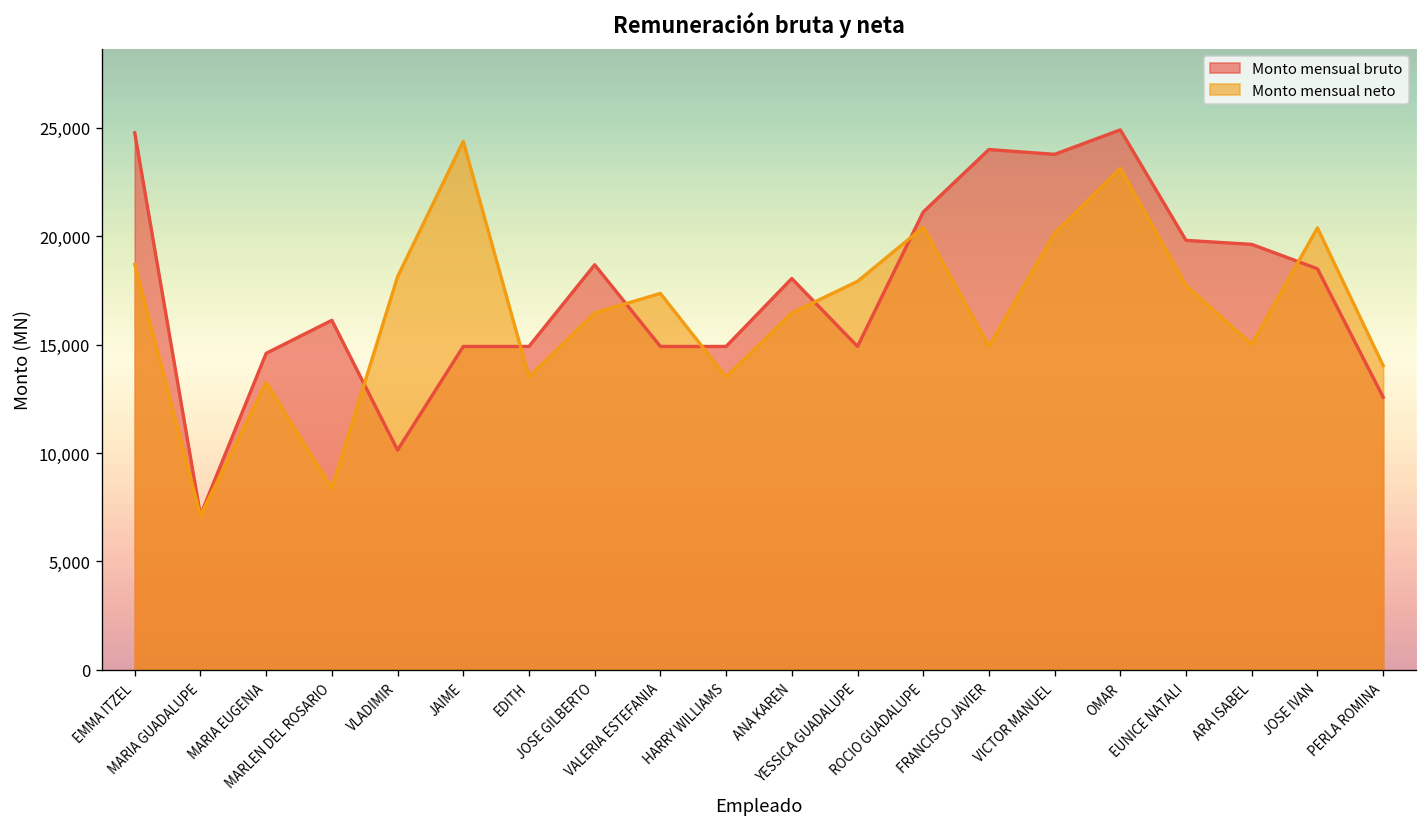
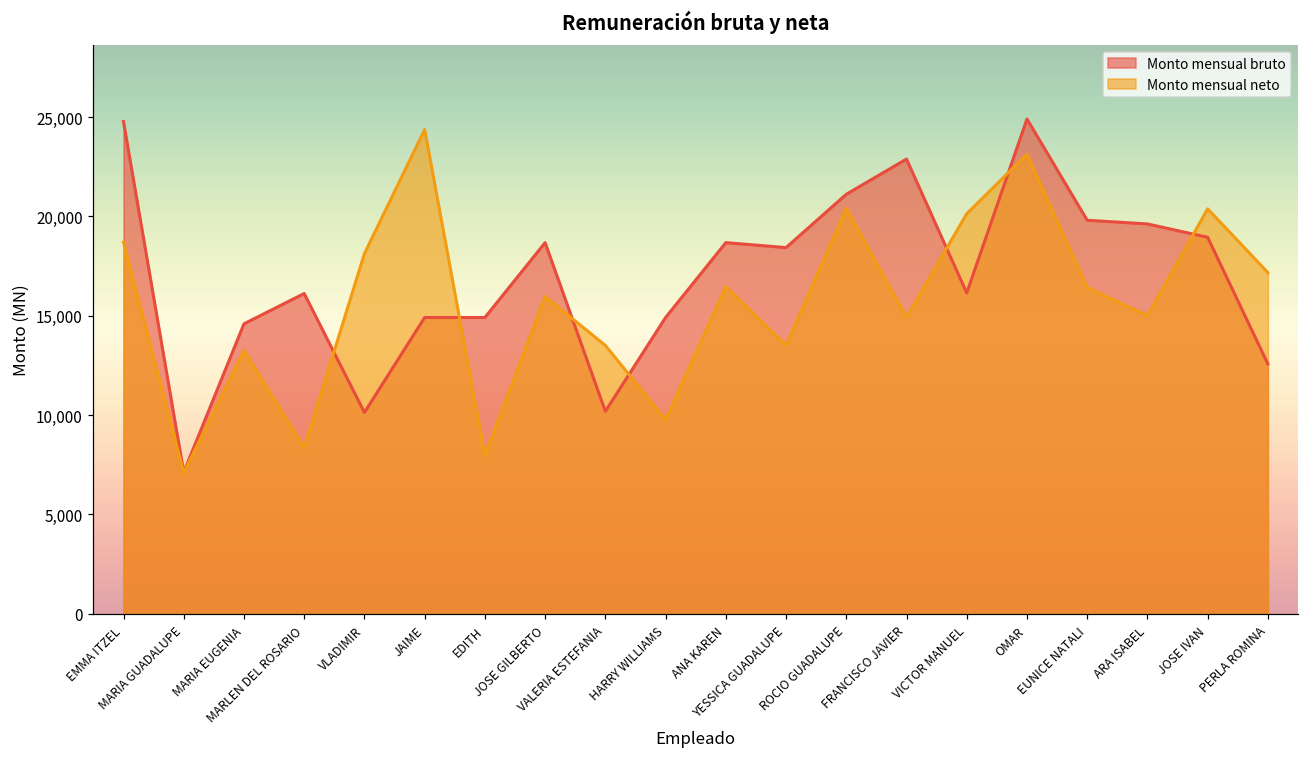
  {
    "Monto mensual bruto": {
      "EMMA ITZEL": "24,800",
      "MARIA EUGENIA": "14,600",
      "MARLEN DEL ROSARIO": "16,100",
      "VLADIMIR": "10,100",
      "JAIME": "14,900",
      "EDITH": "14,900",
      "JOSE GILBERTO": "18,700",
-     "VALERIA ESTEFANIA": "14,900",
+     "VALERIA ESTEFANIA": "10,200",
      "HARRY WILLIAMS": "14,900",
-     "ANA KAREN": "18,100",
-     "YESSICA GUADALUPE": "14,900",
+     "ANA KAREN": "18,700",
+     "YESSICA GUADALUPE": "18,400",
      "ROCIO GUADALUPE": "21,100",
-     "FRANCISCO JAVIER": "24,000",
-     "VICTOR MANUEL": "23,800",
+     "FRANCISCO JAVIER": "22,900",
+     "VICTOR MANUEL": "16,200",
      "OMAR": "24,900",
      "EUNICE NATALI": "19,800",
      "ARA ISABEL": "19,600",
-     "JOSE IVAN": "18,500",
+     "JOSE IVAN": "19,000",
      "PERLA ROMINA": "12,600"
    },
    "Monto mensual neto": {
      "EMMA ITZEL": "18,700",
      "MARIA EUGENIA": "13,200",
      "MARLEN DEL ROSARIO": "8,400",
      "VLADIMIR": "18,100",
      "JAIME": "24,400",
-     "EDITH": "13,500",
-     "JOSE GILBERTO": "16,500",
-     "VALERIA ESTEFANIA": "17,400",
-     "HARRY WILLIAMS": "13,500",
+     "EDITH": "8,000",
+     "JOSE GILBERTO": "16,000",
+     "VALERIA ESTEFANIA": "13,500",
+     "HARRY WILLIAMS": "9,800",
      "ANA KAREN": "16,500",
-     "YESSICA GUADALUPE": "17,900",
+     "YESSICA GUADALUPE": "13,500",
      "ROCIO GUADALUPE": "20,400",
      "FRANCISCO JAVIER": "14,900",
      "VICTOR MANUEL": "20,100",
      "OMAR": "23,100",
-     "EUNICE NATALI": "17,700",
+     "EUNICE NATALI": "16,400",
      "ARA ISABEL": "15,000",
      "JOSE IVAN": "20,400",
-     "PERLA ROMINA": "14,000"
+     "PERLA ROMINA": "17,200"
    }
  }
